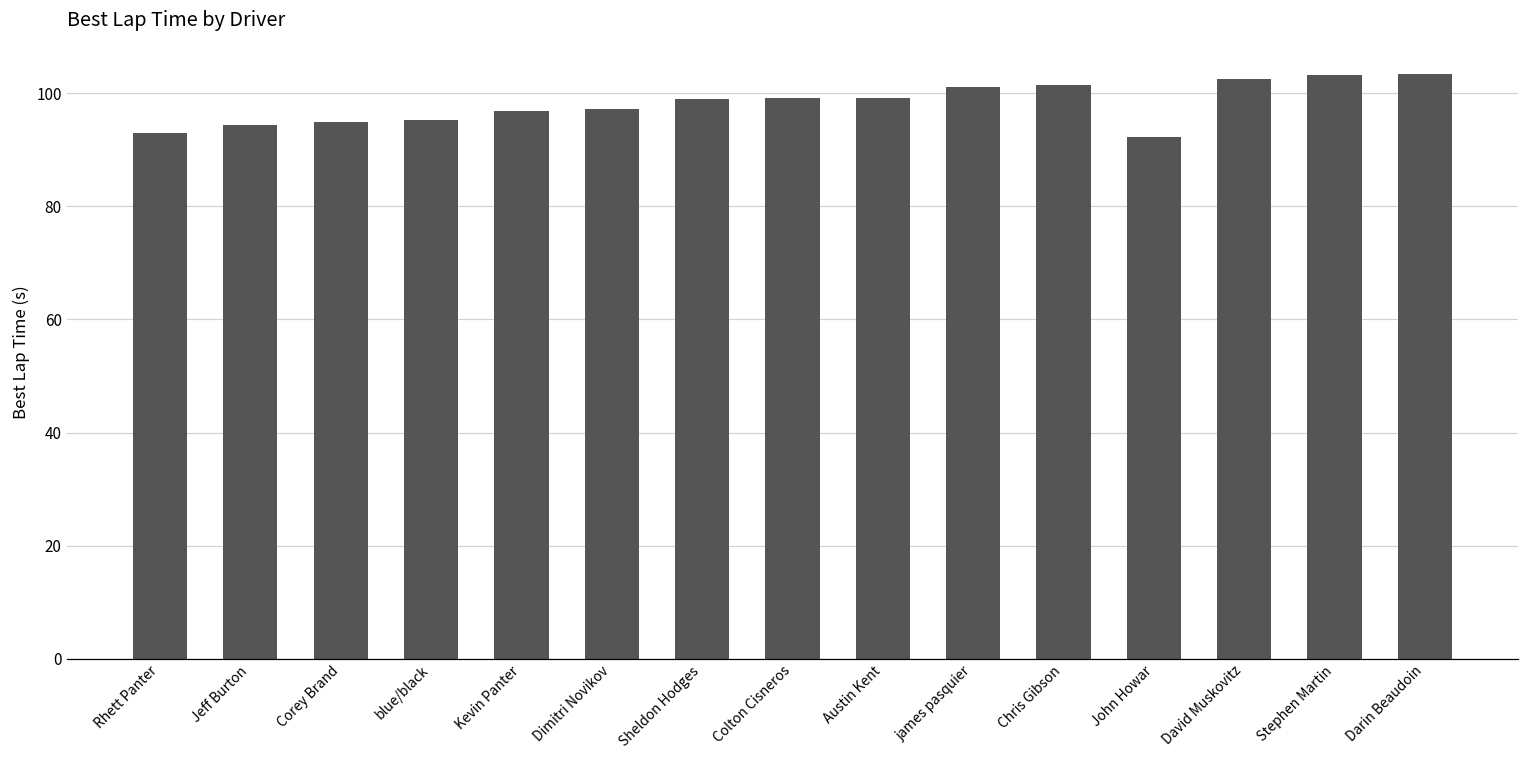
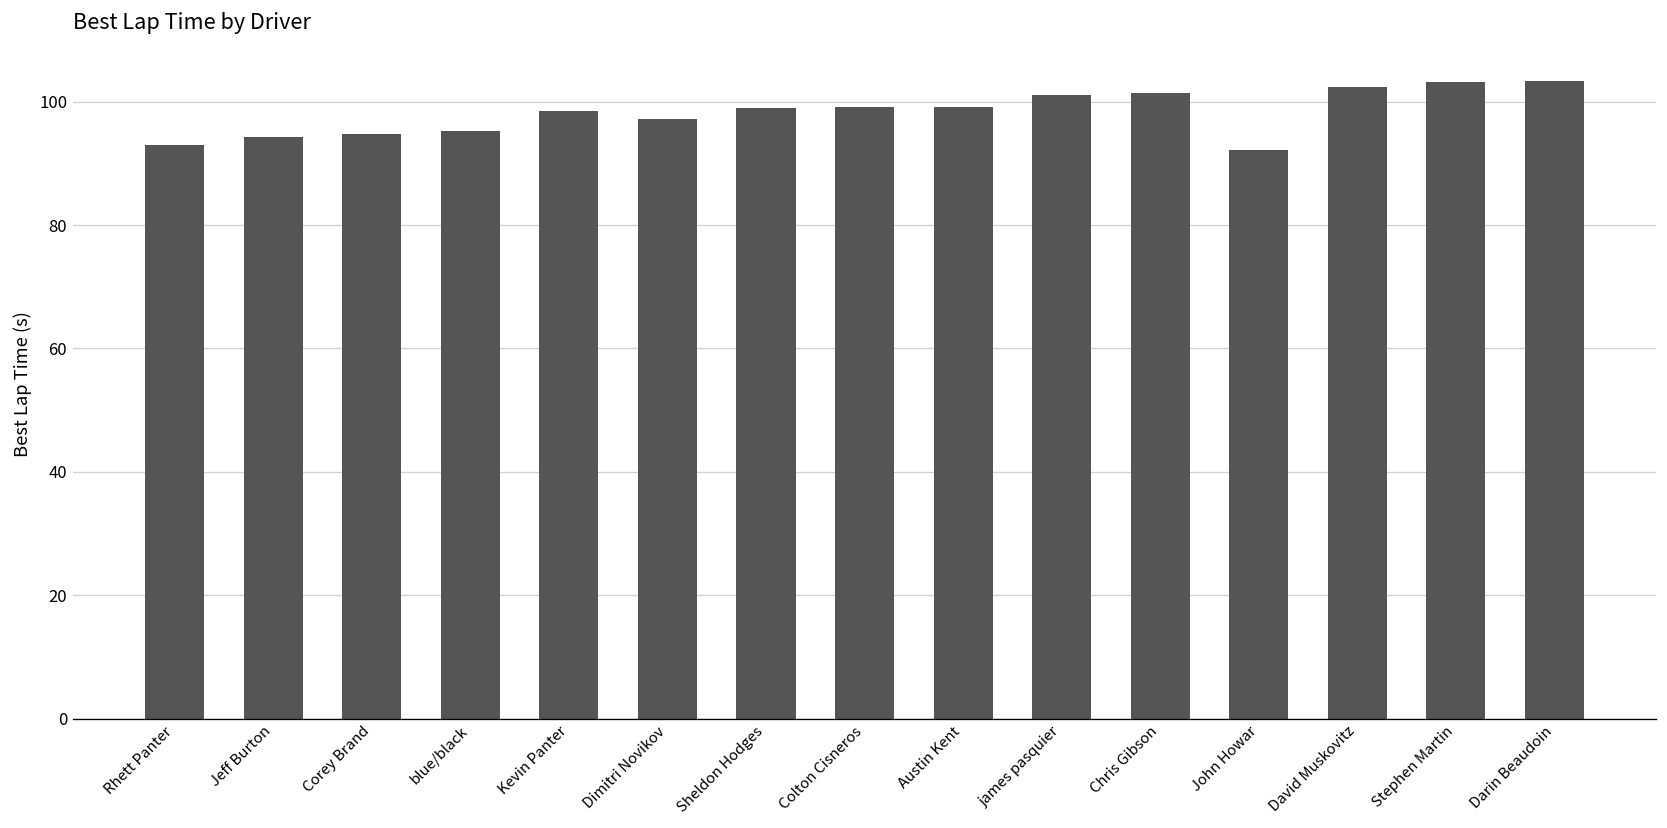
  {
    "Rhett Panter": 93,
    "Jeff Burton": 94,
    "Corey Brand": 95,
    "blue/black": 95,
-   "Kevin Panter": 97,
+   "Kevin Panter": 99,
    "Dimitri Novikov": 97,
    "Sheldon Hodges": 99,
    "Colton Cisneros": 99,
    "Austin Kent": 99,
    "james pasquier": 101,
    "Chris Gibson": 101,
    "John Howar": 92,
    "David Muskovitz": 102,
    "Stephen Martin": 103,
    "Darin Beaudoin": 103
  }
